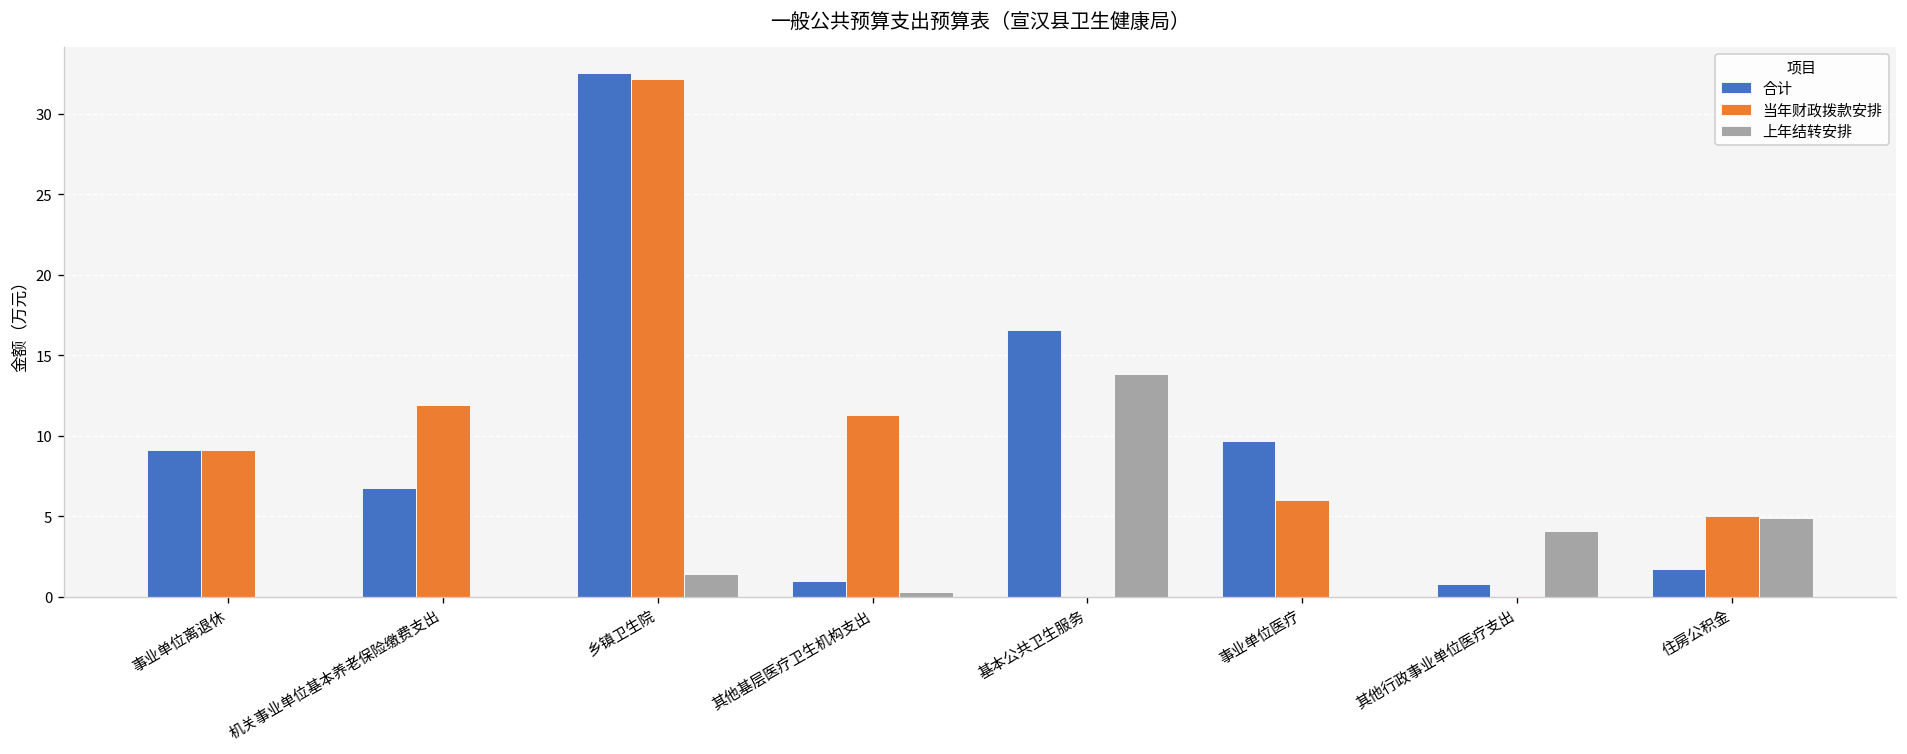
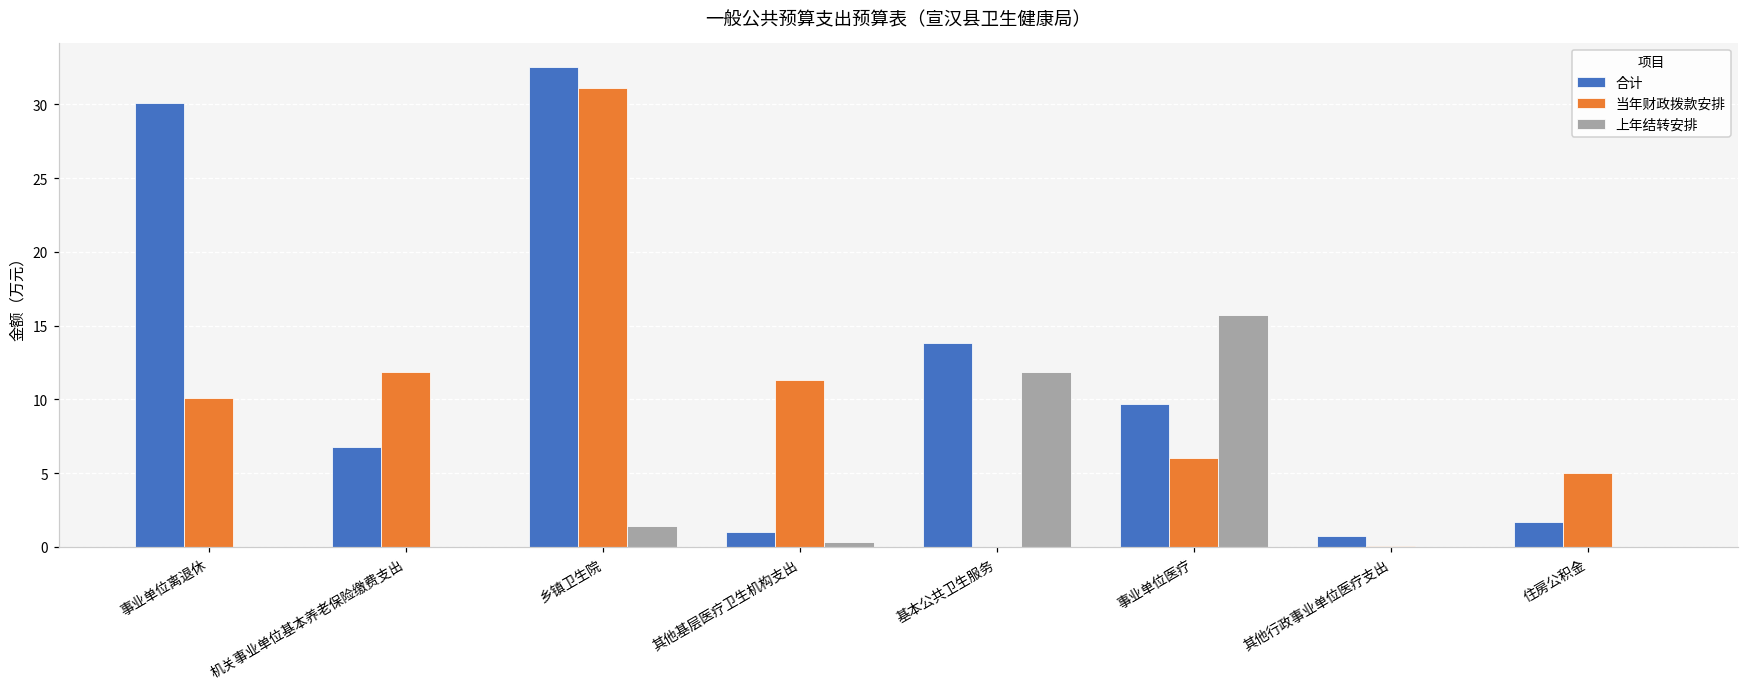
  {
    "合计": {
-     "事业单位离退休": 9.1,
+     "事业单位离退休": 30.1,
      "机关事业单位基本养老保险缴费支出": 6.7,
      "乡镇卫生院": 32.6,
      "其他基层医疗卫生机构支出": 1.0,
-     "基本公共卫生服务": 16.6,
+     "基本公共卫生服务": 13.8,
      "事业单位医疗": 9.7,
      "其他行政事业单位医疗支出": 0.8,
      "住房公积金": 1.7
    },
    "当年财政拨款安排": {
-     "事业单位离退休": 9.1,
+     "事业单位离退休": 10.1,
      "机关事业单位基本养老保险缴费支出": 11.9,
-     "乡镇卫生院": 32.2,
+     "乡镇卫生院": 31.1,
      "其他基层医疗卫生机构支出": 11.3,
      "基本公共卫生服务": 0.0,
      "事业单位医疗": 6.0,
      "住房公积金": 5.0
    },
    "上年结转安排": {
      "事业单位离退休": 0.0,
      "机关事业单位基本养老保险缴费支出": 0.0,
      "乡镇卫生院": 1.4,
      "其他基层医疗卫生机构支出": 0.3,
-     "基本公共卫生服务": 13.8,
-     "事业单位医疗": 0.0,
-     "其他行政事业单位医疗支出": 4.1,
-     "住房公积金": 4.9
+     "基本公共卫生服务": 11.8,
+     "事业单位医疗": 15.7,
+     "其他行政事业单位医疗支出": 0.0,
+     "住房公积金": 0.0
    }
  }
